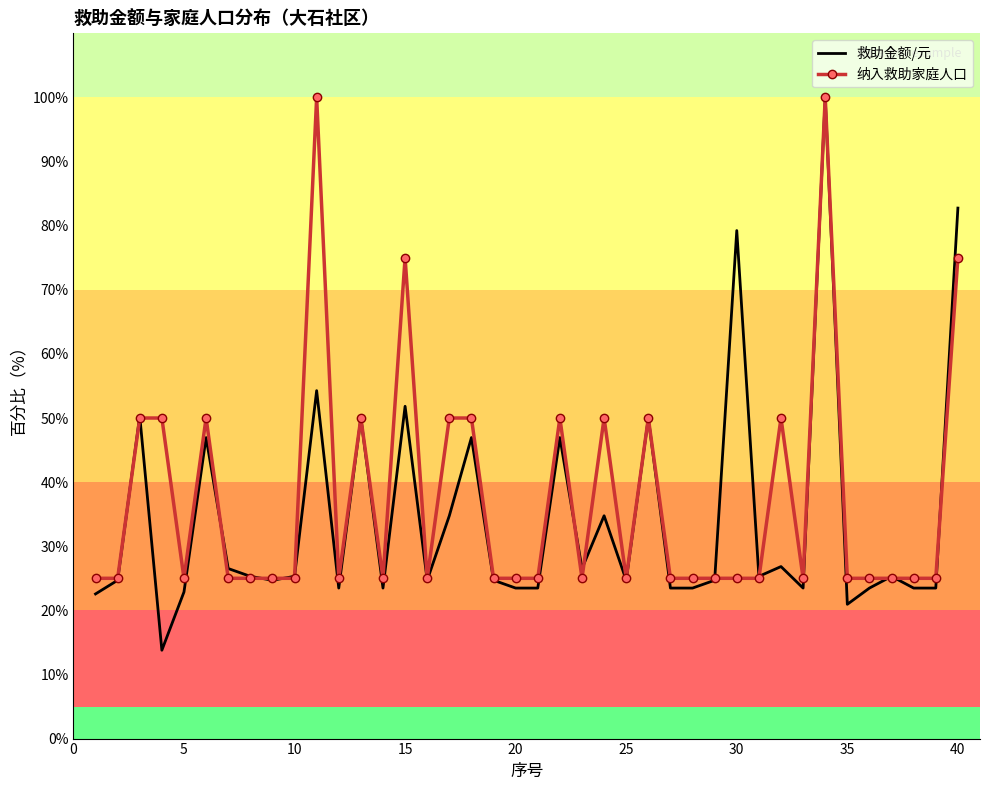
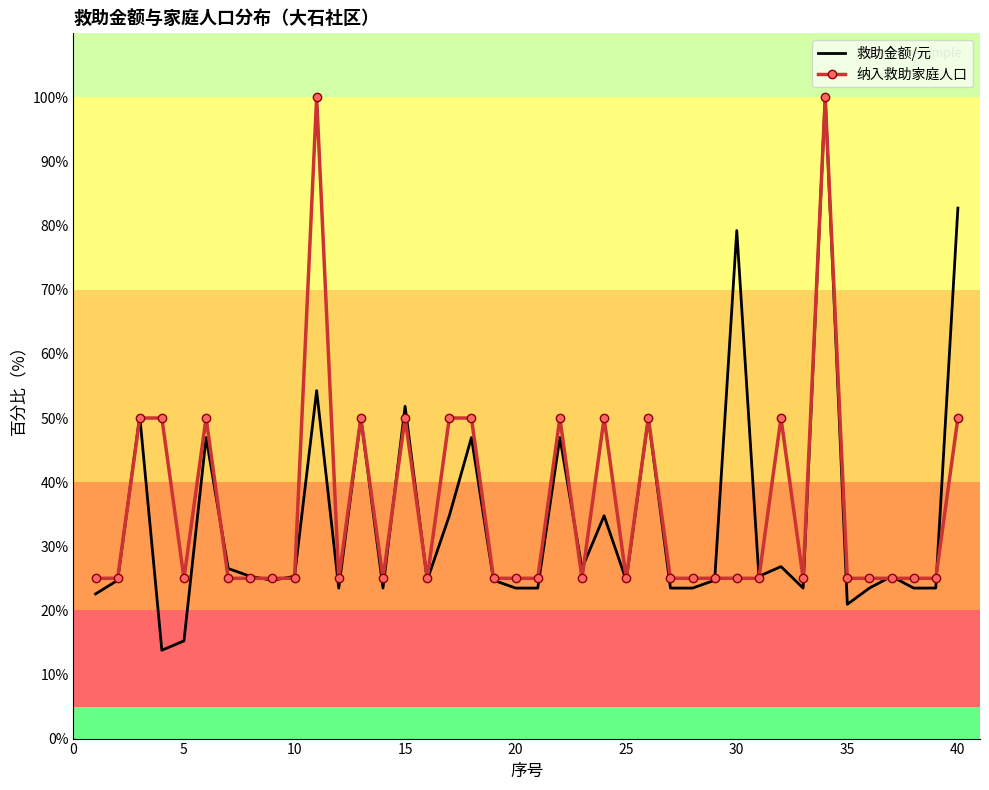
  {
    "救助金额/元": {
-     "5": "23%",
+     "5": "15%",
      "15": "52%",
      "20": "23%",
      "30": "79%",
      "35": "21%",
      "40": "83%"
    },
    "纳入救助家庭人口": {
      "5": "25%",
-     "15": "75%",
+     "15": "50%",
      "20": "25%",
      "30": "25%",
      "35": "25%",
-     "40": "75%"
+     "40": "50%"
    }
  }
